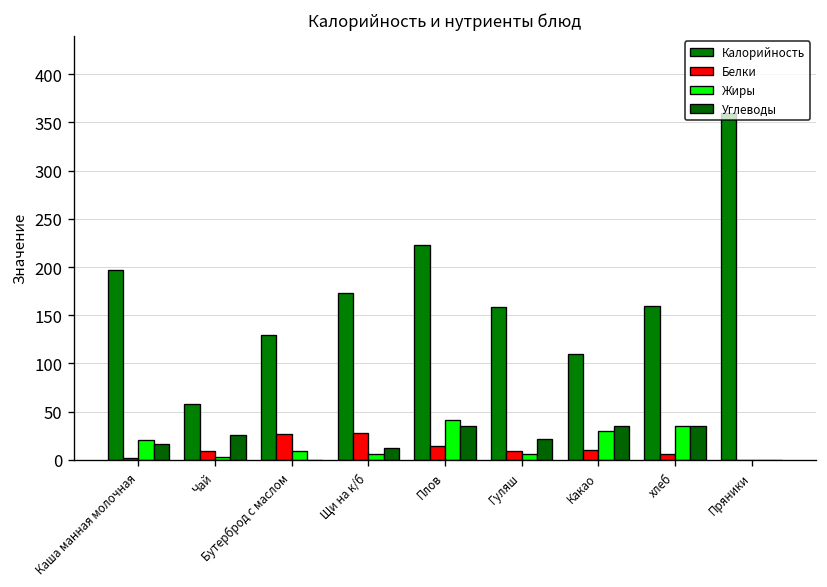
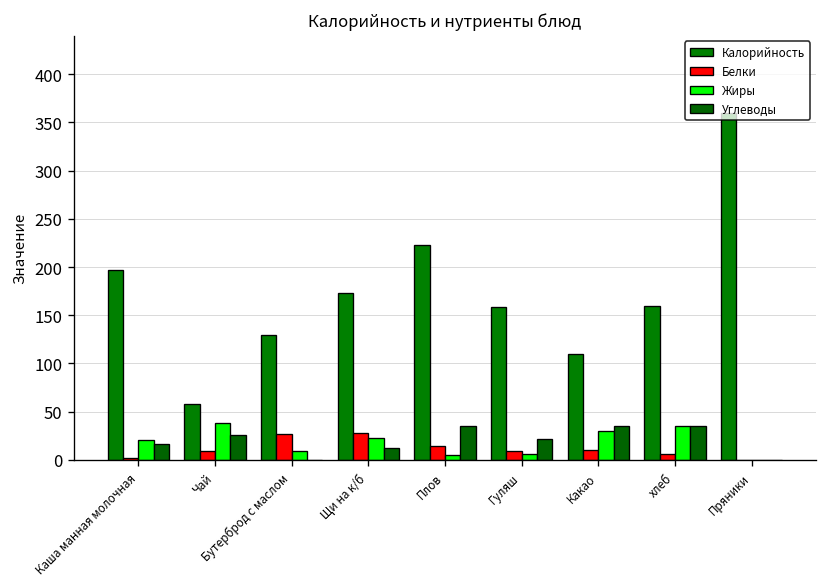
  {
    "Белки": {
      "Чай": 10,
      "Бутерброд с маслом": 30,
      "Щи на к/б": 30,
      "Плов": 10,
      "Гуляш": 10,
      "Какао": 10,
      "хлеб": 10,
      "Пряники": 0
    },
    "Жиры": {
      "Каша манная молочная": 20,
-     "Чай": 0,
+     "Чай": 40,
      "Бутерброд с маслом": 10,
-     "Щи на к/б": 10,
-     "Плов": 40,
+     "Щи на к/б": 20,
+     "Плов": 10,
      "Гуляш": 10,
      "Какао": 30,
      "хлеб": 40,
      "Пряники": 0
    }
  }
